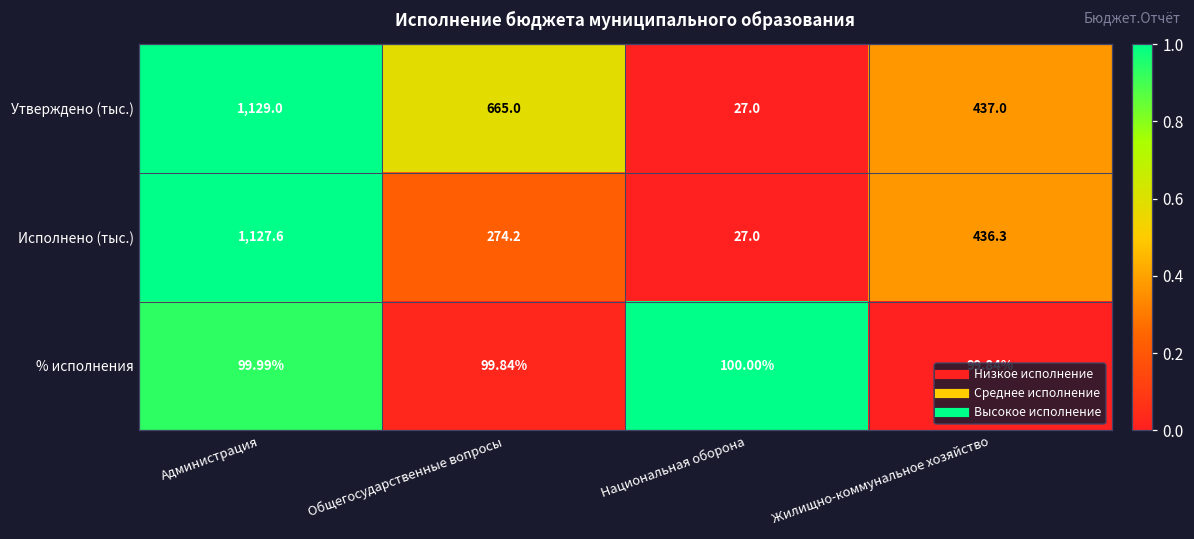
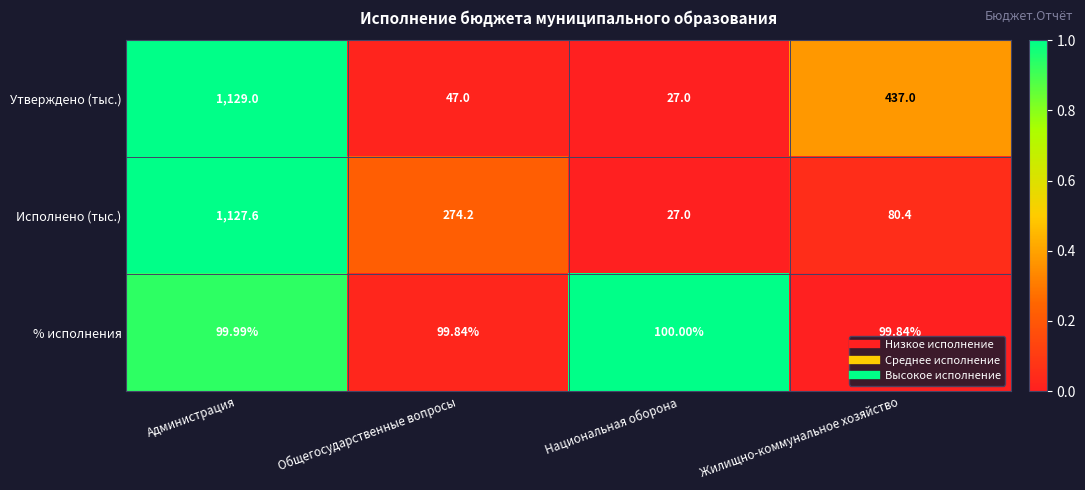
  {
    "Утверждено (тыс.)": {
      "Администрация": "1,129.0",
-     "Общегосударственные вопросы": "665.0",
+     "Общегосударственные вопросы": "47.0",
      "Национальная оборона": "27.0",
      "Жилищно-коммунальное хозяйство": "437.0"
    },
    "Исполнено (тыс.)": {
      "Администрация": "1,127.6",
      "Общегосударственные вопросы": "274.2",
      "Национальная оборона": "27.0",
-     "Жилищно-коммунальное хозяйство": "436.3"
+     "Жилищно-коммунальное хозяйство": "80.4"
    },
    "% исполнения": {
      "Администрация": "99.99%",
      "Общегосударственные вопросы": "99.84%",
      "Национальная оборона": "100.00%"
    }
  }
